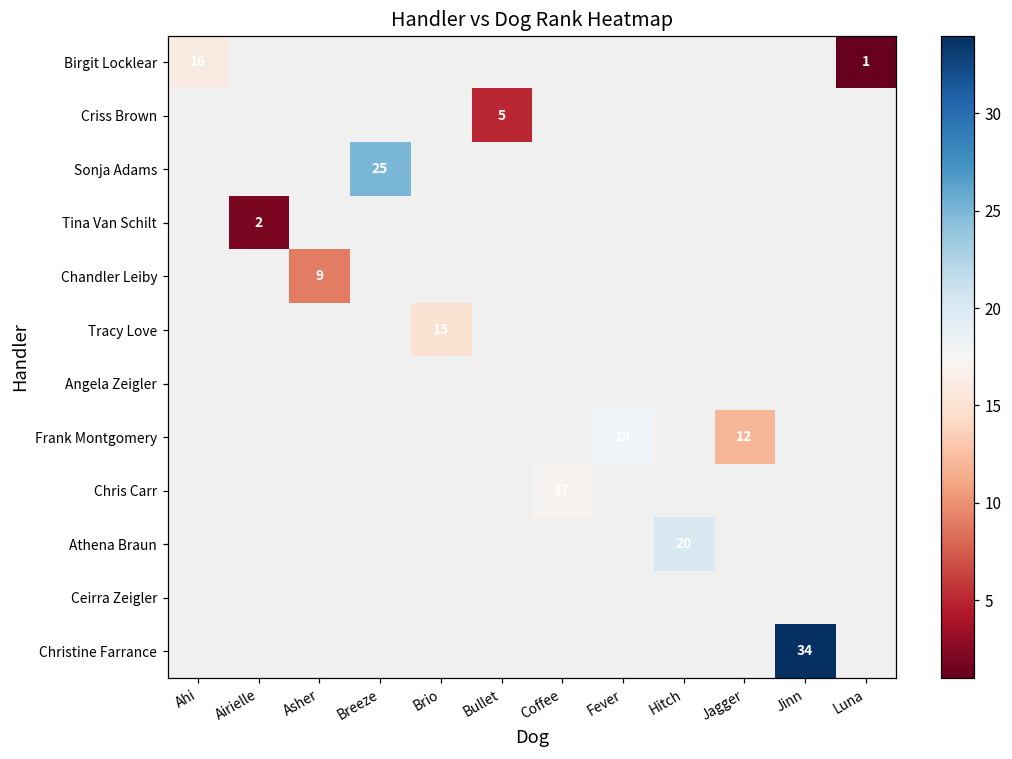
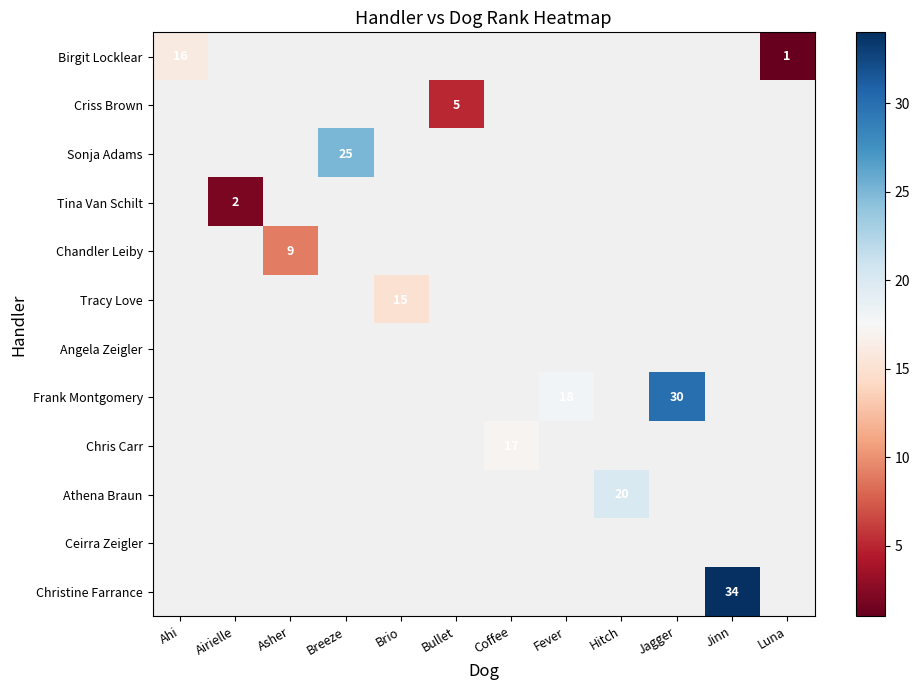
  {
    "Birgit Locklear": {
      "Luna": 1
    },
    "Criss Brown": {
      "Bullet": 5
    },
    "Sonja Adams": {
      "Breeze": 25
    },
    "Tina Van Schilt": {
      "Airielle": 2
    },
    "Chandler Leiby": {
      "Asher": 9
    },
    "Frank Montgomery": {
-     "Jagger": 12
+     "Jagger": 30
    },
    "Christine Farrance": {
      "Jinn": 34
    }
  }
